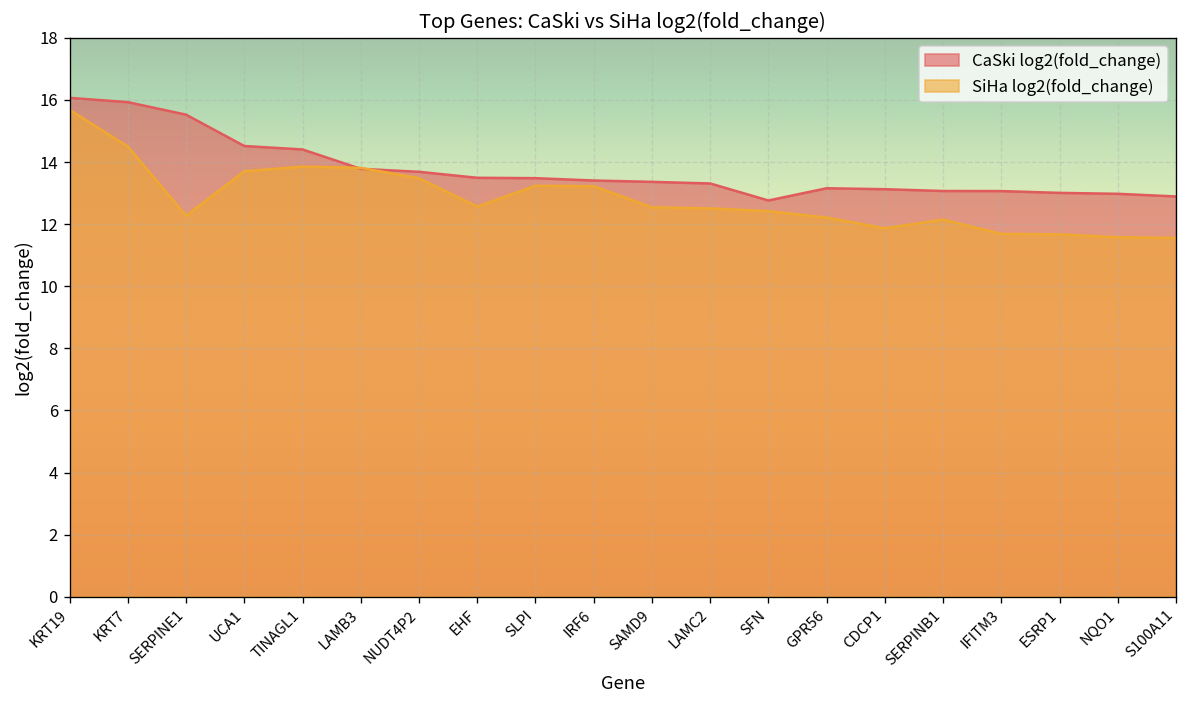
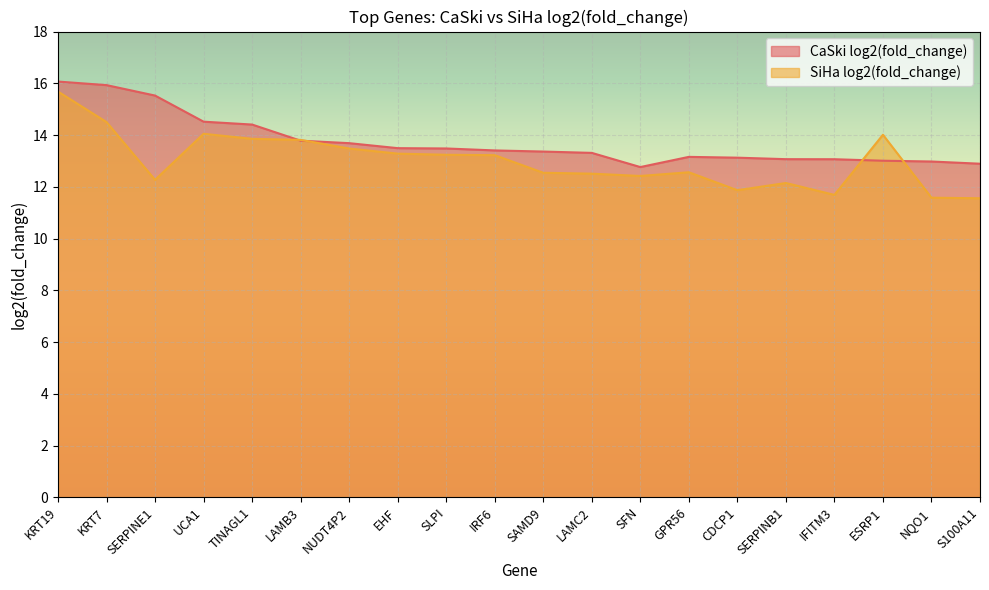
  {
    "CaSki log2(fold_change)": {
      "KRT19": 16.1,
      "KRT7": 15.9,
      "SERPINE1": 15.5,
      "UCA1": 14.5,
      "TINAGL1": 14.4,
      "NUDT4P2": 13.7,
      "EHF": 13.5,
      "SLPI": 13.5,
      "IRF6": 13.4,
      "SAMD9": 13.4,
      "LAMC2": 13.3,
      "SFN": 12.8,
      "GPR56": 13.2,
      "CDCP1": 13.1,
      "SERPINB1": 13.1,
      "IFITM3": 13.1,
      "ESRP1": 13.0,
      "NQO1": 13.0,
      "S100A11": 12.9
    },
    "SiHa log2(fold_change)": {
      "KRT19": 15.7,
      "KRT7": 14.5,
      "SERPINE1": 12.3,
-     "UCA1": 13.7,
+     "UCA1": 14.0,
      "TINAGL1": 13.9,
      "NUDT4P2": 13.5,
-     "EHF": 12.6,
+     "EHF": 13.3,
      "SLPI": 13.2,
      "IRF6": 13.2,
      "SAMD9": 12.5,
      "LAMC2": 12.5,
      "SFN": 12.4,
-     "GPR56": 12.2,
+     "GPR56": 12.6,
      "CDCP1": 11.9,
      "SERPINB1": 12.1,
      "IFITM3": 11.7,
-     "ESRP1": 11.7,
+     "ESRP1": 14.0,
      "NQO1": 11.6,
      "S100A11": 11.6
    }
  }
